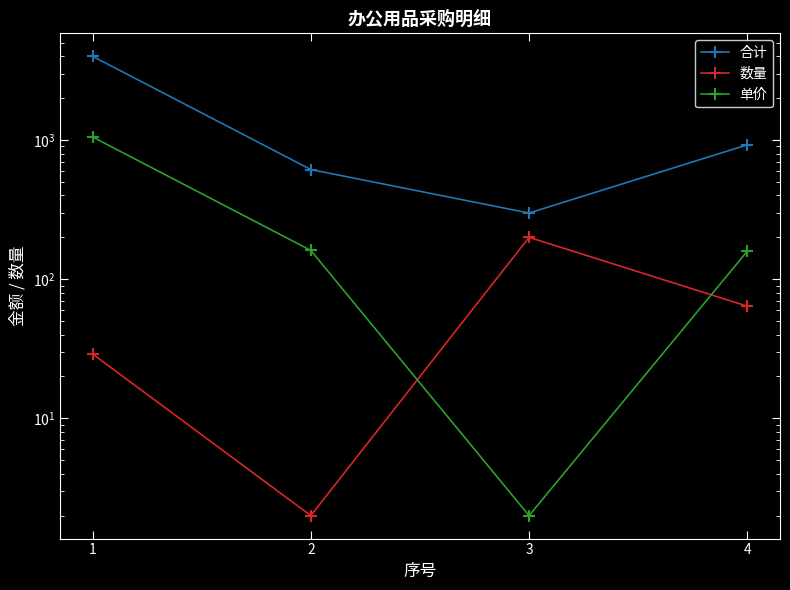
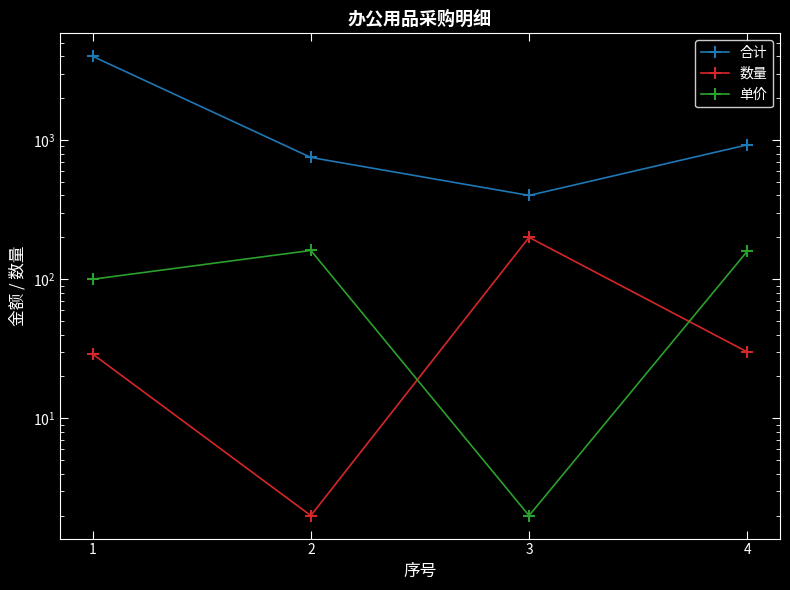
  {
    "合计": {
      "1": 4000,
-     "2": 600,
-     "3": 300,
+     "2": 800,
+     "3": 400,
      "4": 900
    },
    "数量": {
      "1": 29,
      "2": 2,
      "3": 200,
-     "4": 60
+     "4": 30
    },
    "单价": {
-     "1": 1100,
+     "1": 100,
      "2": 160,
      "3": 2,
      "4": 160
    }
  }
